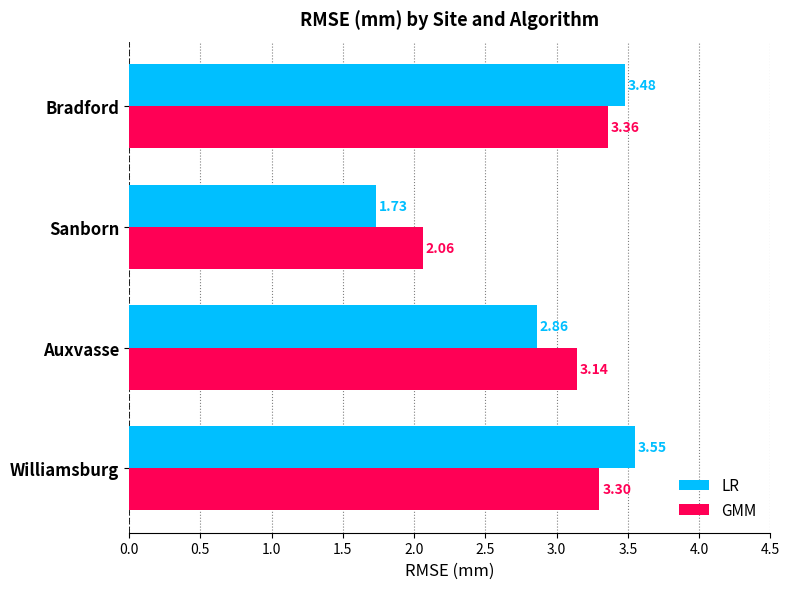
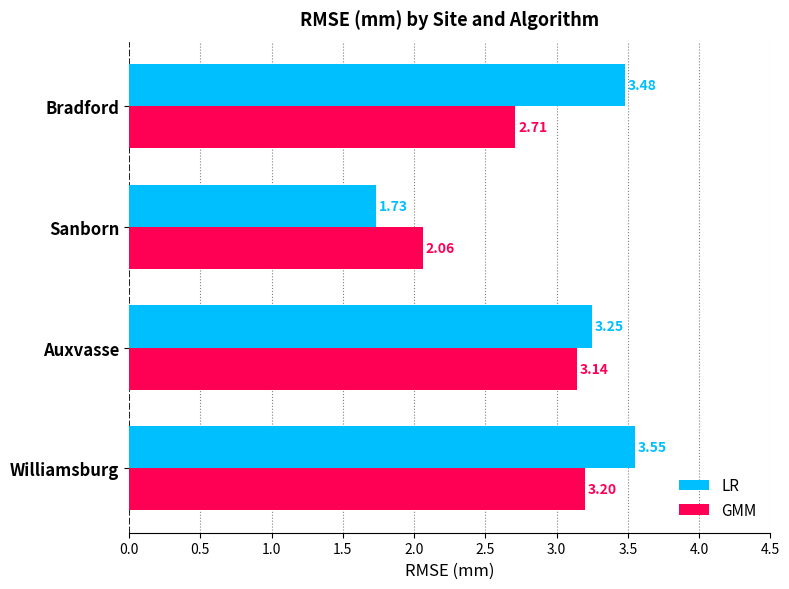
  {
    "LR": {
      "Bradford": 3.48,
      "Sanborn": 1.73,
-     "Auxvasse": 2.86,
+     "Auxvasse": 3.25,
      "Williamsburg": 3.55
    },
    "GMM": {
-     "Bradford": 3.36,
+     "Bradford": 2.71,
      "Sanborn": 2.06,
      "Auxvasse": 3.14,
-     "Williamsburg": 3.30
+     "Williamsburg": 3.20
    }
  }
